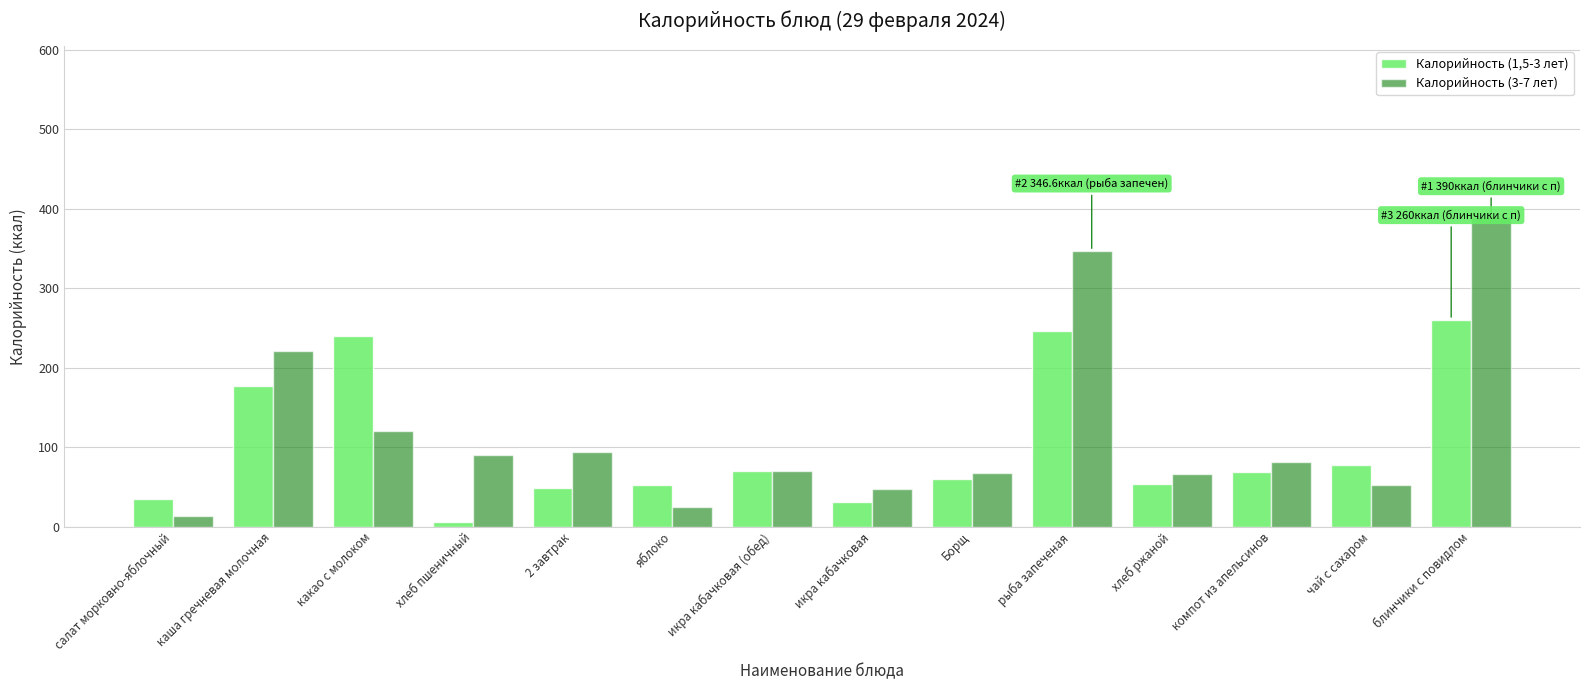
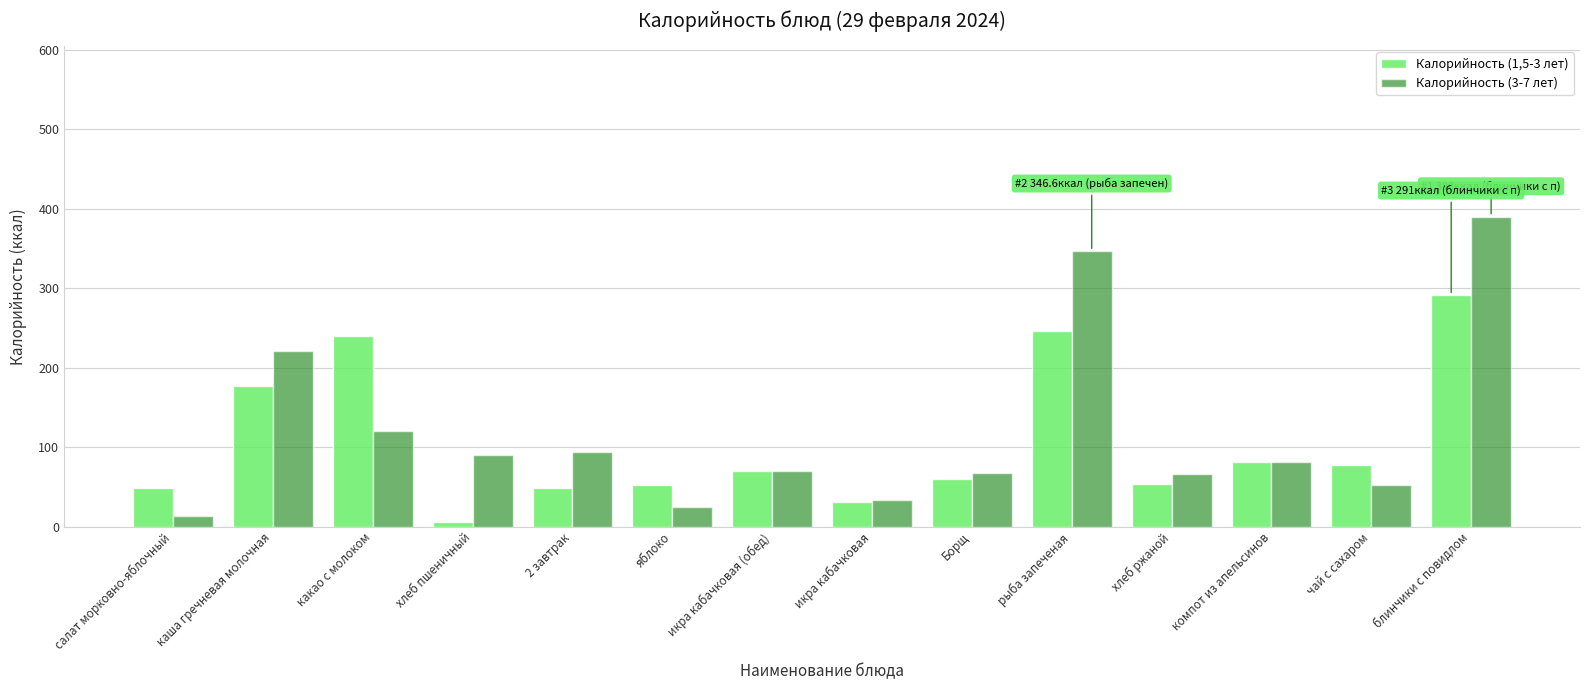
  {
    "Калорийность (1,5-3 лет)": {
-     "салат морковно-яблочный": 40,
-     "компот из апельсинов": 70,
-     "блинчики с повидлом": 260
+     "салат морковно-яблочный": 50,
+     "компот из апельсинов": 80,
+     "блинчики с повидлом": 291
    },
    "Калорийность (3-7 лет)": {
      "салат морковно-яблочный": 10,
      "каша гречневая молочная": 220,
      "какао с молоком": 120,
      "хлеб пшеничный": 90,
      "2 завтрак": 90,
      "яблоко": 30,
      "икра кабачковая (обед)": 70,
-     "икра кабачковая": 50,
+     "икра кабачковая": 30,
      "Борщ": 70,
      "хлеб ржаной": 70,
      "компот из апельсинов": 80,
      "чай с сахаром": 50
    }
  }
